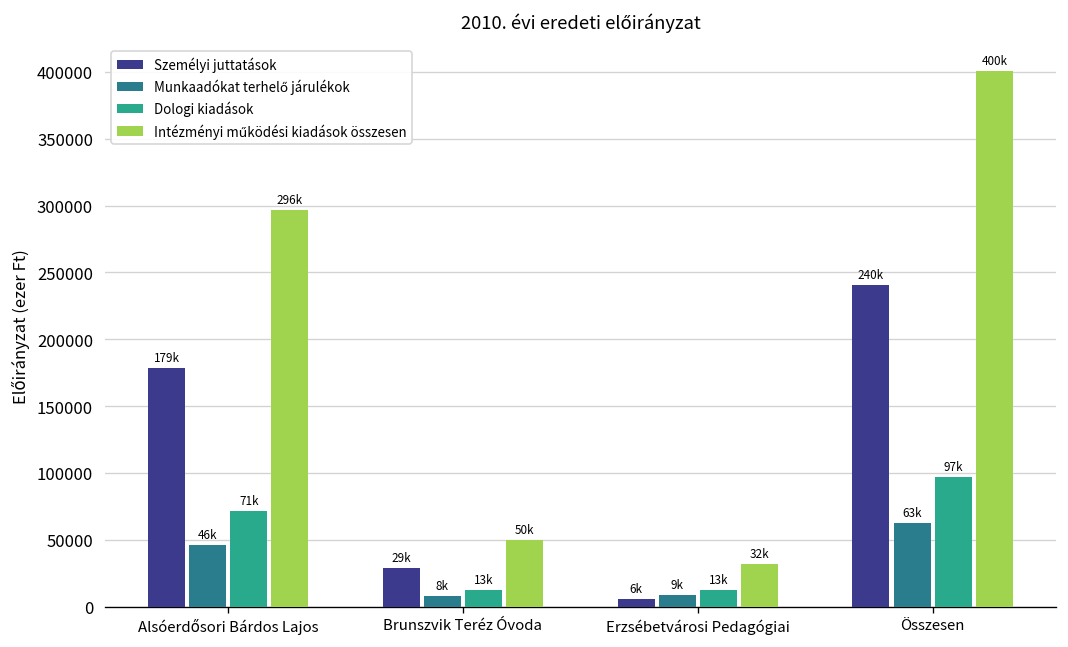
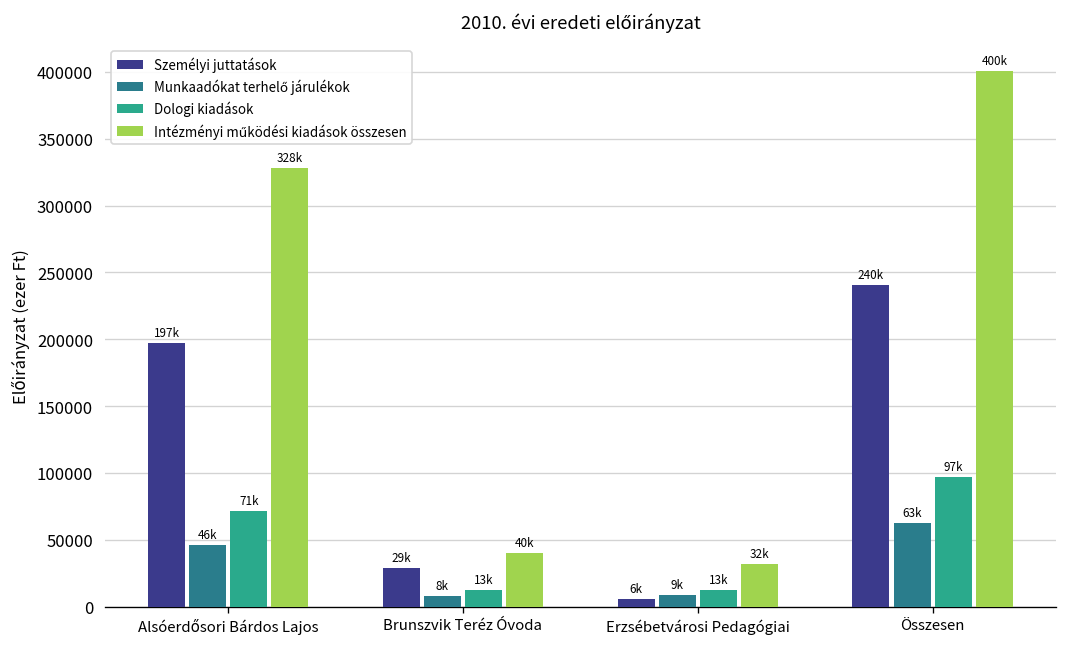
  {
    "Személyi juttatások": {
-     "Alsóerdősori Bárdos Lajos": "179k",
+     "Alsóerdősori Bárdos Lajos": "197k",
      "Brunszvik Teréz Óvoda": "29k",
      "Erzsébetvárosi Pedagógiai": "6k",
      "Összesen": "240k"
    },
    "Intézményi működési kiadások összesen": {
-     "Alsóerdősori Bárdos Lajos": "296k",
-     "Brunszvik Teréz Óvoda": "50k",
+     "Alsóerdősori Bárdos Lajos": "328k",
+     "Brunszvik Teréz Óvoda": "40k",
      "Erzsébetvárosi Pedagógiai": "32k",
      "Összesen": "400k"
    }
  }
